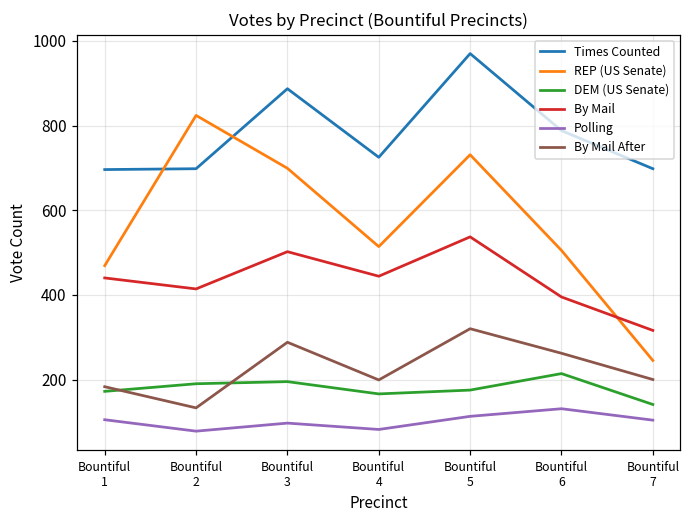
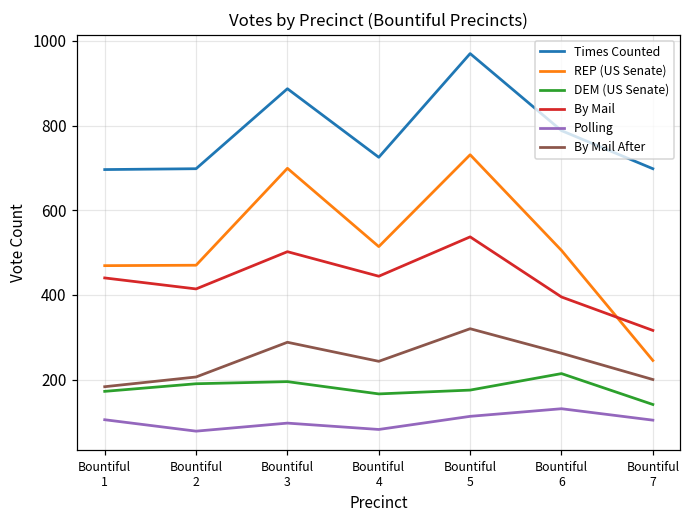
  {
    "Times Counted": {
      "Bountiful 1": 700,
      "Bountiful 2": 700,
      "Bountiful 3": 890,
      "Bountiful 4": 730,
      "Bountiful 5": 970,
      "Bountiful 7": 700
    },
    "REP (US Senate)": {
      "Bountiful 1": 470,
-     "Bountiful 2": 820,
+     "Bountiful 2": 470,
      "Bountiful 3": 700,
      "Bountiful 4": 510,
      "Bountiful 5": 730,
      "Bountiful 6": 510,
      "Bountiful 7": 250
    },
    "DEM (US Senate)": {
      "Bountiful 1": 170,
      "Bountiful 2": 190,
      "Bountiful 3": 200,
      "Bountiful 4": 170,
      "Bountiful 5": 180,
      "Bountiful 6": 210,
      "Bountiful 7": 140
    },
    "By Mail": {
      "Bountiful 1": 440,
      "Bountiful 2": 410,
      "Bountiful 3": 500,
      "Bountiful 4": 440,
      "Bountiful 5": 540,
      "Bountiful 6": 400,
      "Bountiful 7": 320
    },
    "Polling": {
      "Bountiful 1": 110,
      "Bountiful 2": 80,
      "Bountiful 3": 100,
      "Bountiful 4": 80,
      "Bountiful 5": 110,
      "Bountiful 6": 130,
      "Bountiful 7": 100
    },
    "By Mail After": {
      "Bountiful 1": 180,
-     "Bountiful 2": 130,
+     "Bountiful 2": 210,
      "Bountiful 3": 290,
-     "Bountiful 4": 200,
+     "Bountiful 4": 240,
      "Bountiful 5": 320,
      "Bountiful 6": 260,
      "Bountiful 7": 200
    }
  }
